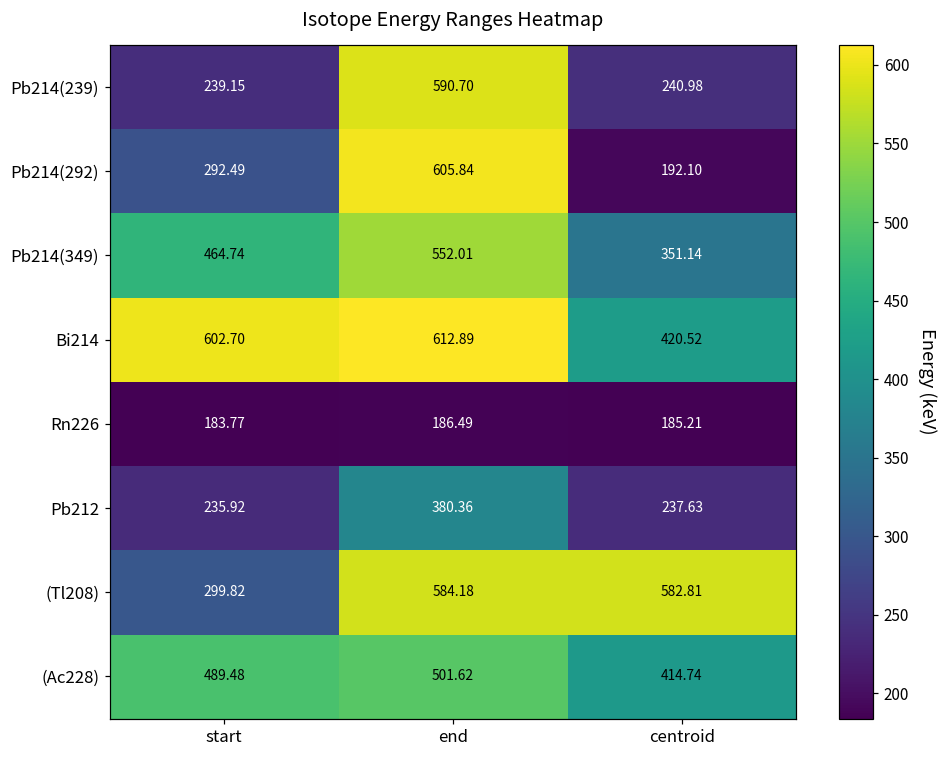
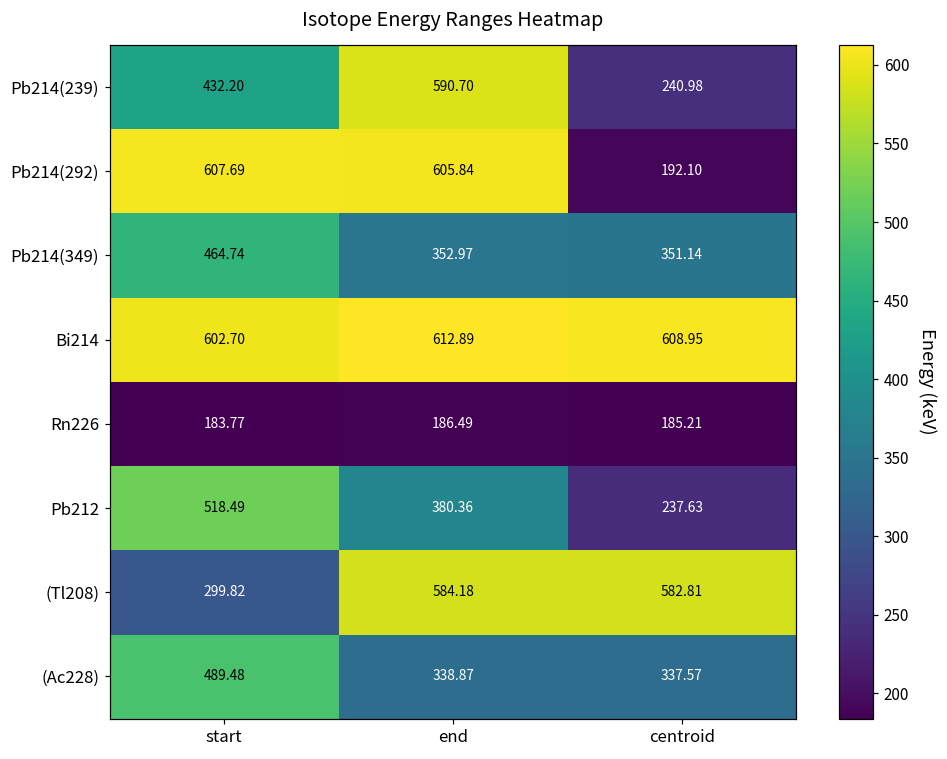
  {
    "Pb214(239)": {
-     "start": 239.15,
+     "start": 432.20,
      "end": 590.70,
      "centroid": 240.98
    },
    "Pb214(292)": {
-     "start": 292.49,
+     "start": 607.69,
      "end": 605.84,
      "centroid": 192.10
    },
    "Pb214(349)": {
      "start": 464.74,
-     "end": 552.01,
+     "end": 352.97,
      "centroid": 351.14
    },
    "Bi214": {
      "start": 602.70,
      "end": 612.89,
-     "centroid": 420.52
+     "centroid": 608.95
    },
    "Rn226": {
      "start": 183.77,
      "end": 186.49,
      "centroid": 185.21
    },
    "Pb212": {
-     "start": 235.92,
+     "start": 518.49,
      "end": 380.36,
      "centroid": 237.63
    },
    "(Tl208)": {
      "start": 299.82,
      "end": 584.18,
      "centroid": 582.81
    },
    "(Ac228)": {
      "start": 489.48,
-     "end": 501.62,
-     "centroid": 414.74
+     "end": 338.87,
+     "centroid": 337.57
    }
  }
